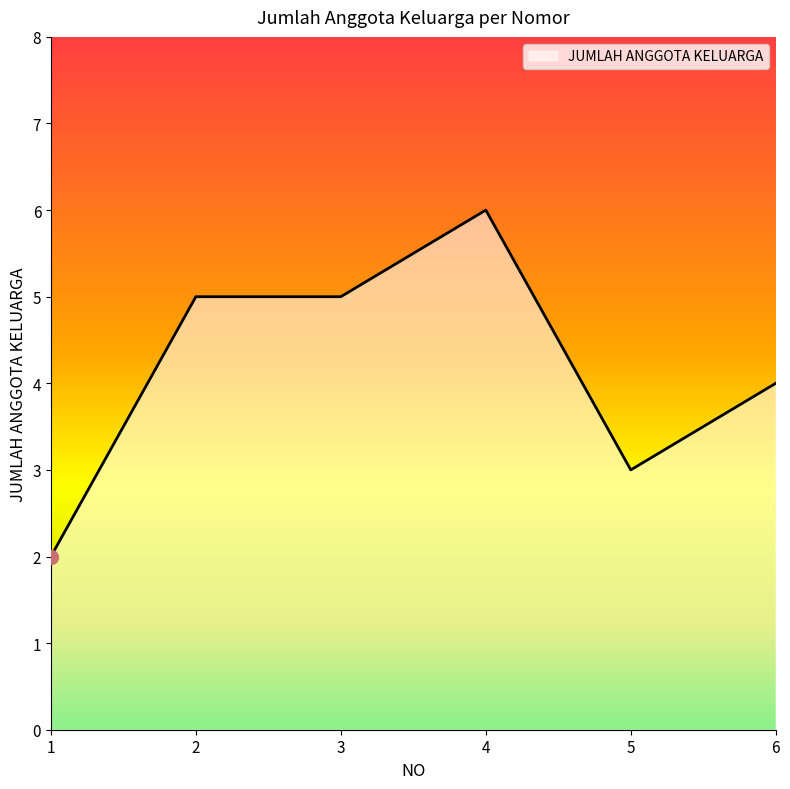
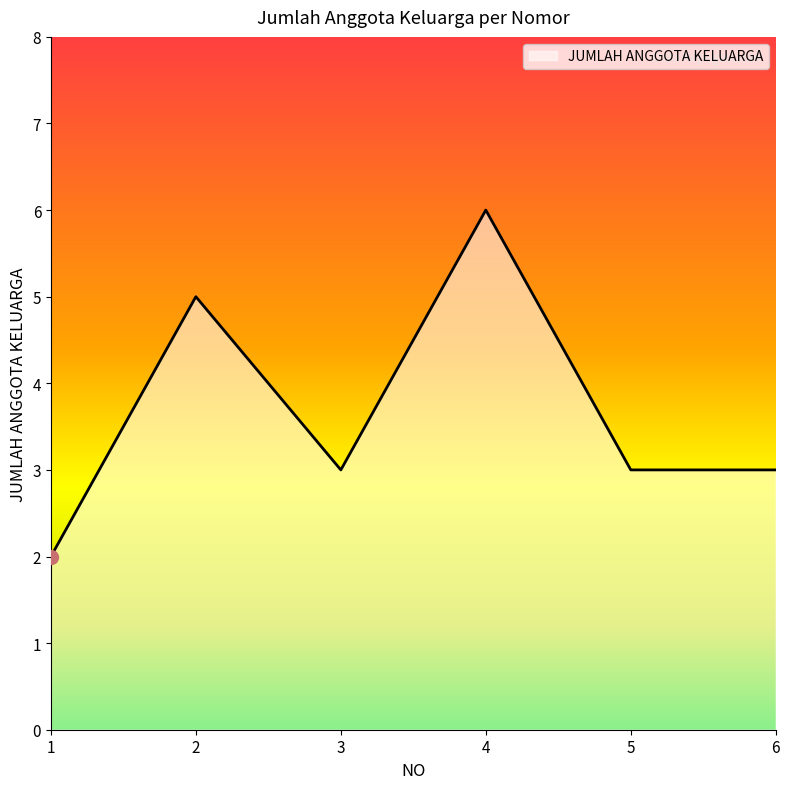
  {
    "JUMLAH ANGGOTA KELUARGA": {
      "2": 5,
-     "3": 5,
+     "3": 3,
      "4": 6,
      "5": 3,
-     "6": 4
+     "6": 3
    }
  }
